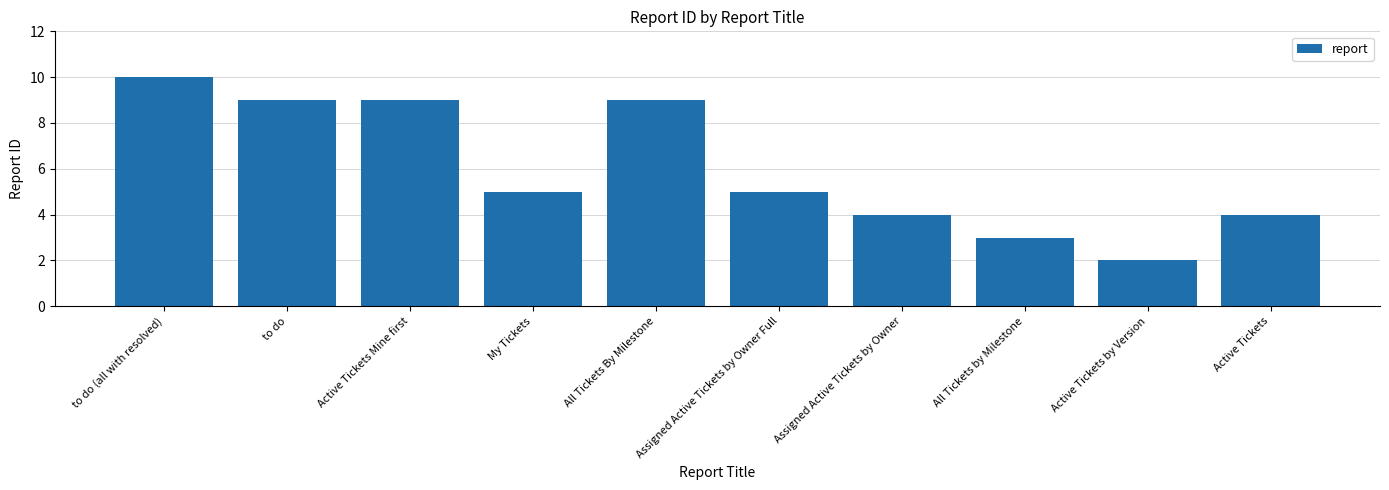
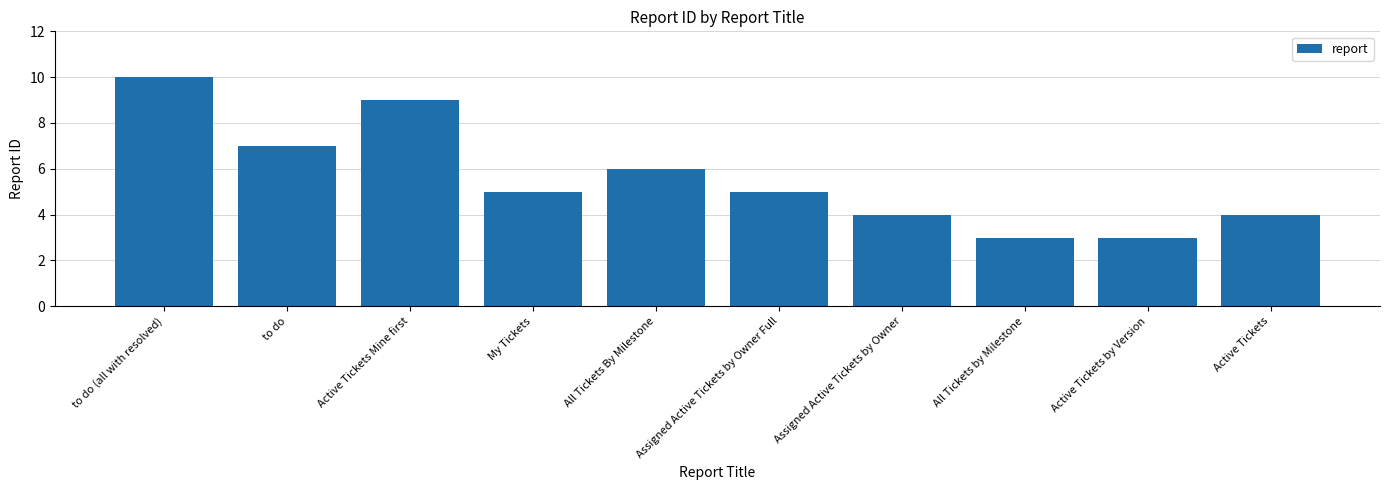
  {
    "to do (all with resolved)": 10,
-   "to do": 9,
+   "to do": 7,
    "Active Tickets Mine first": 9,
    "My Tickets": 5,
-   "All Tickets By Milestone": 9,
+   "All Tickets By Milestone": 6,
    "Assigned Active Tickets by Owner Full": 5,
    "Assigned Active Tickets by Owner": 4,
    "All Tickets by Milestone": 3,
-   "Active Tickets by Version": 2,
+   "Active Tickets by Version": 3,
    "Active Tickets": 4
  }
